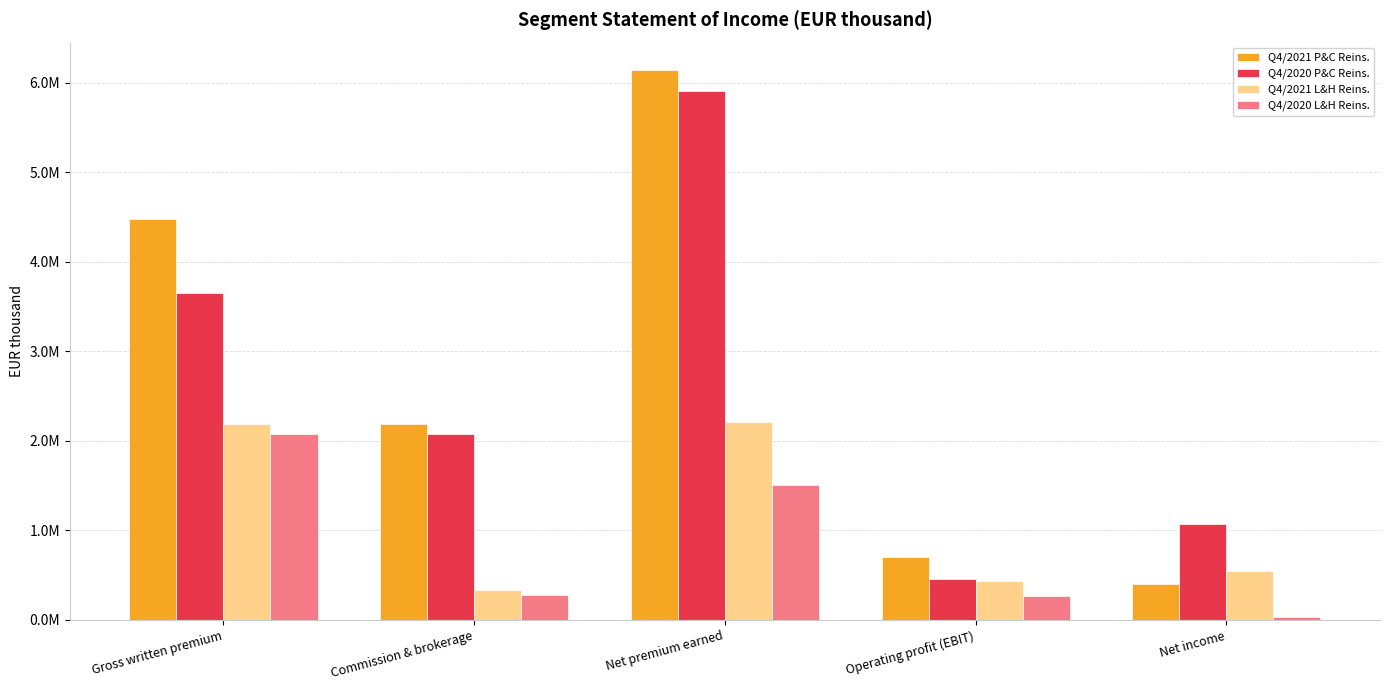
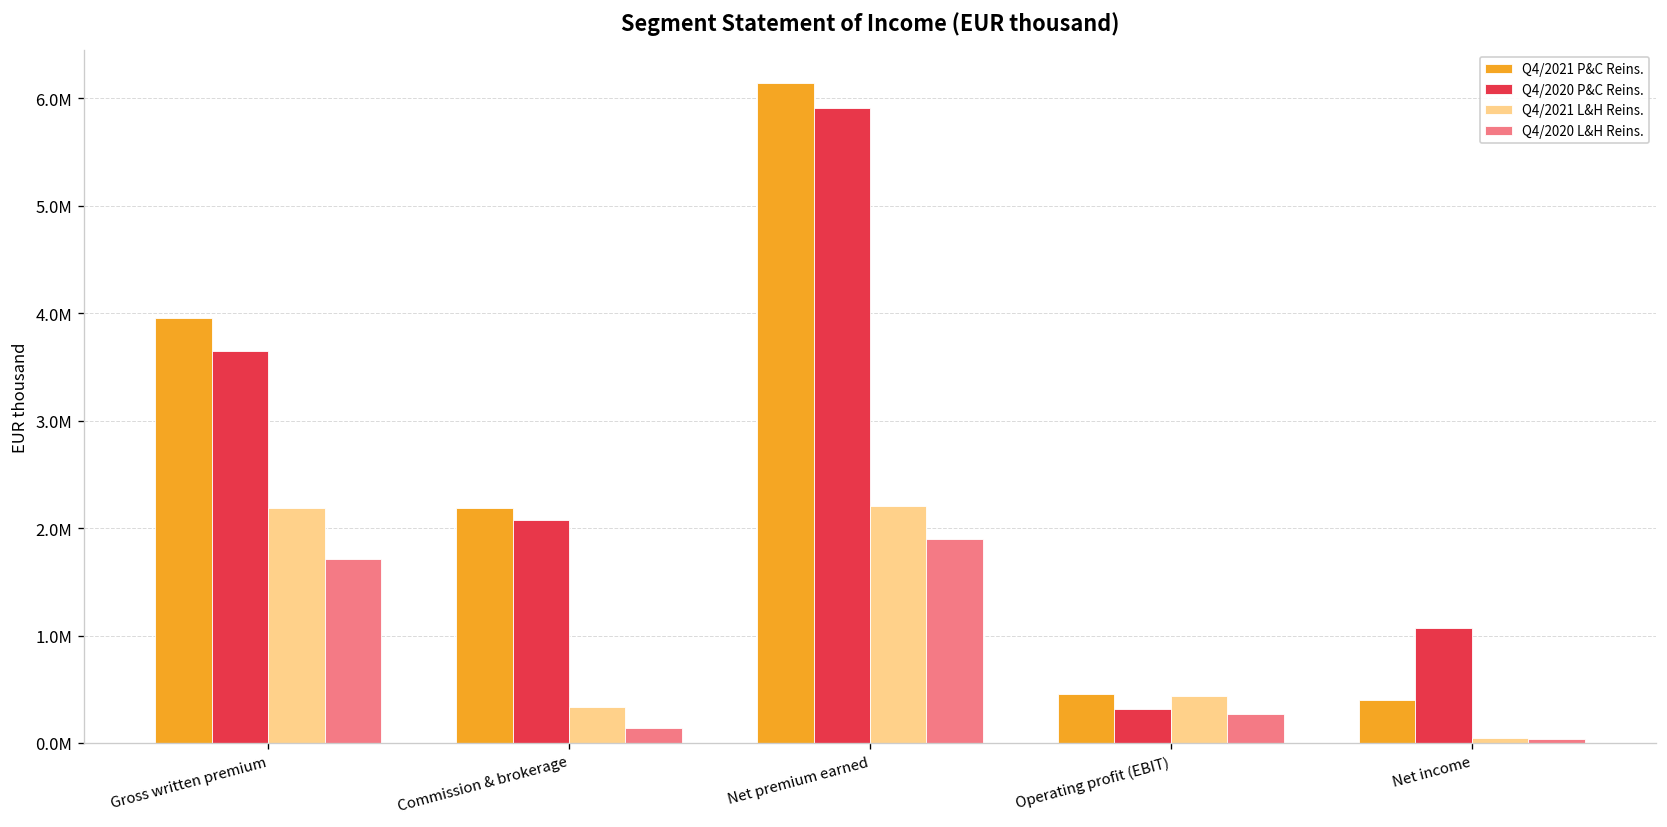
  {
    "Q4/2021 P&C Reins.": {
-     "Gross written premium": 4500000,
+     "Gross written premium": 4000000,
      "Commission & brokerage": 2200000,
      "Net premium earned": 6100000,
-     "Operating profit (EBIT)": 700000,
+     "Operating profit (EBIT)": 500000,
      "Net income": 400000
    },
    "Q4/2020 P&C Reins.": {
      "Gross written premium": 3600000,
      "Commission & brokerage": 2100000,
      "Net premium earned": 5900000,
-     "Operating profit (EBIT)": 500000,
+     "Operating profit (EBIT)": 300000,
      "Net income": 1100000
    },
    "Q4/2021 L&H Reins.": {
      "Gross written premium": 2200000,
      "Commission & brokerage": 300000,
      "Net premium earned": 2200000,
      "Operating profit (EBIT)": 400000,
-     "Net income": 500000
+     "Net income": 0
    },
    "Q4/2020 L&H Reins.": {
-     "Gross written premium": 2100000,
-     "Commission & brokerage": 300000,
-     "Net premium earned": 1500000,
+     "Gross written premium": 1700000,
+     "Commission & brokerage": 100000,
+     "Net premium earned": 1900000,
      "Operating profit (EBIT)": 300000,
      "Net income": 0
    }
  }
